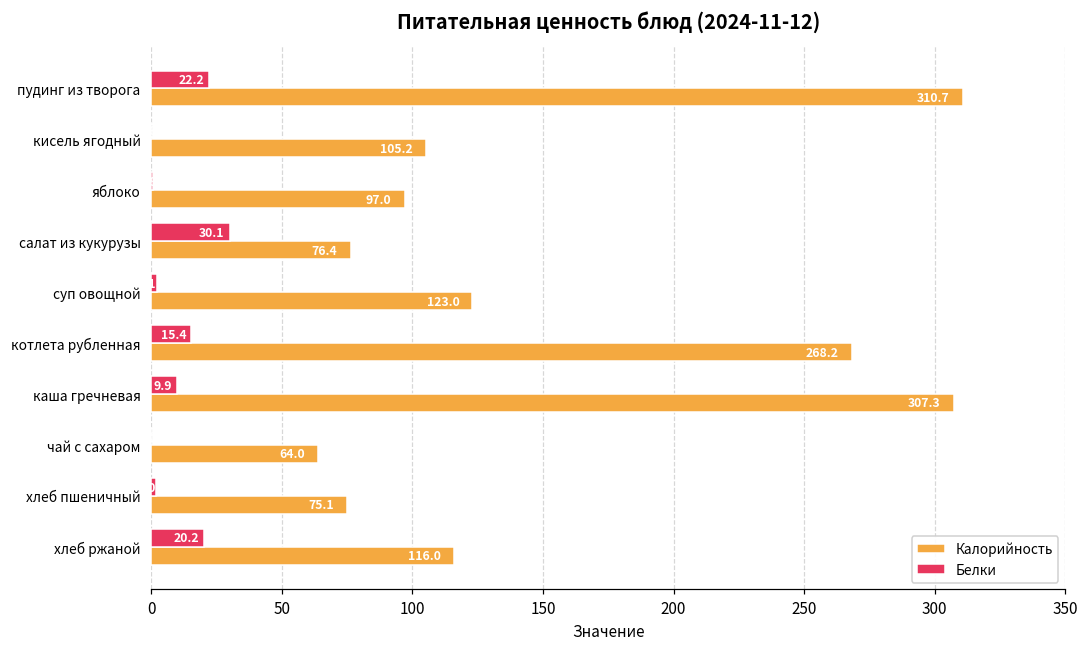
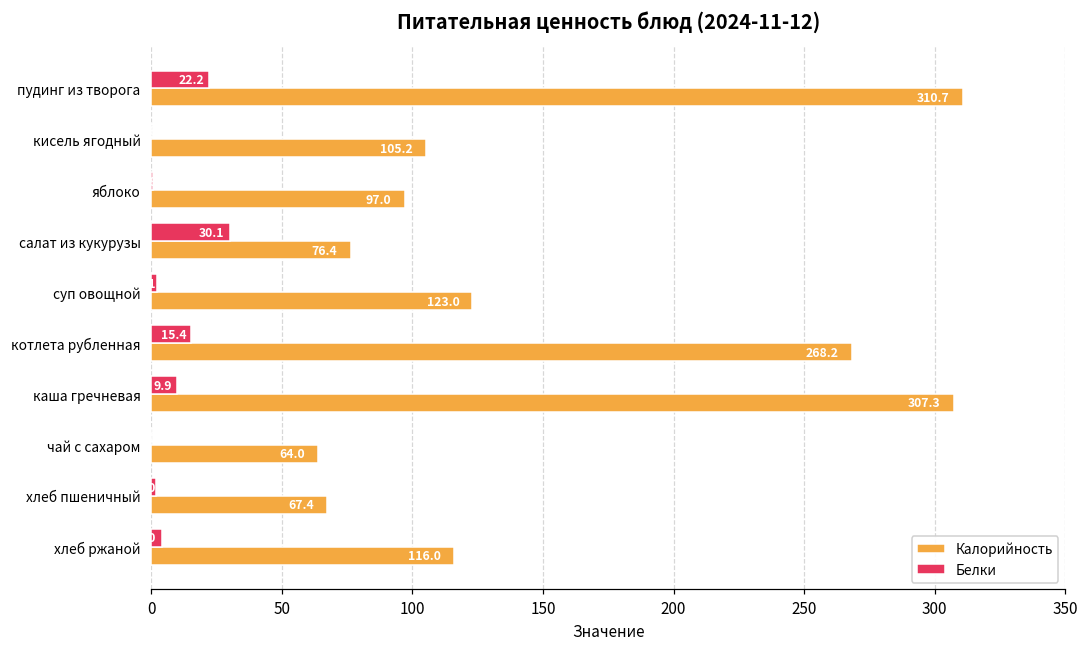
  {
    "Калорийность": {
      "пудинг из творога": 310.7,
      "кисель ягодный": 105.2,
      "яблоко": 97.0,
      "салат из кукурузы": 76.4,
      "суп овощной": 123.0,
      "котлета рубленная": 268.2,
      "каша гречневая": 307.3,
      "чай с сахаром": 64.0,
-     "хлеб пшеничный": 75.1,
+     "хлеб пшеничный": 67.4,
      "хлеб ржаной": 116.0
    },
    "Белки": {
      "суп овощной": 2,
      "чай с сахаром": 0,
      "хлеб пшеничный": 2,
-     "хлеб ржаной": 20
+     "хлеб ржаной": 4
    }
  }
